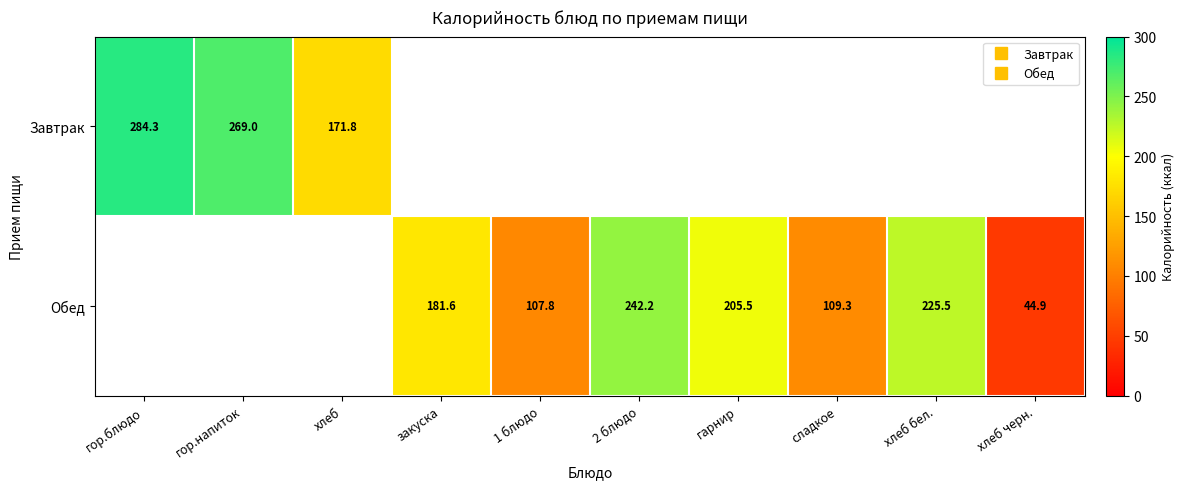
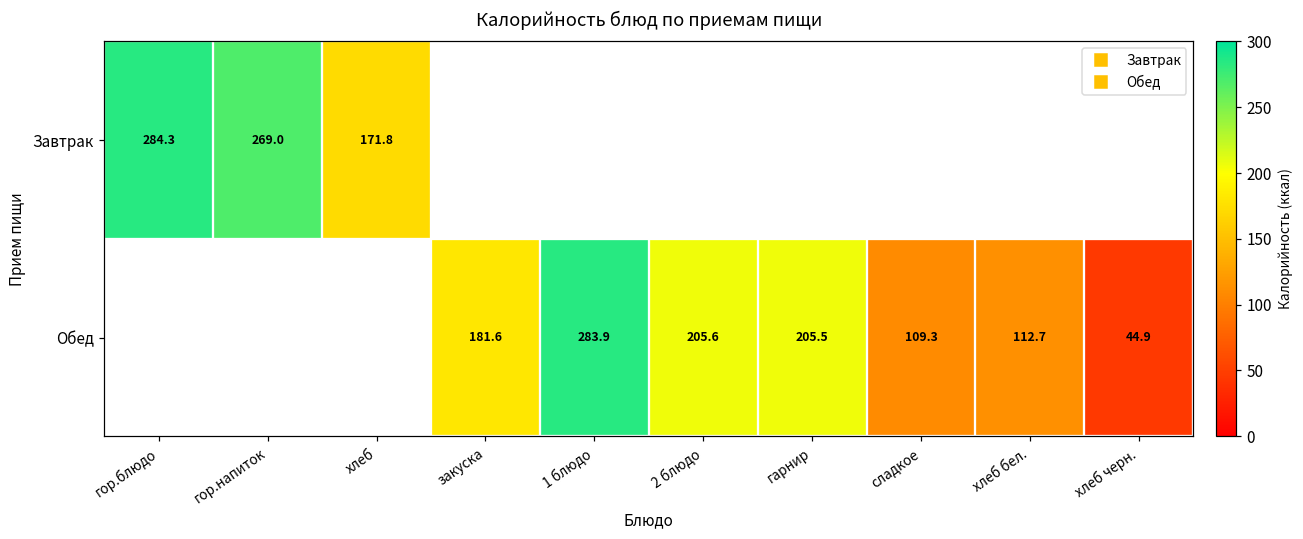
  {
    "Завтрак": {
      "гор.блюдо": 284.3,
      "гор.напиток": 269.0,
      "хлеб": 171.8
    },
    "Обед": {
      "закуска": 181.6,
-     "1 блюдо": 107.8,
-     "2 блюдо": 242.2,
+     "1 блюдо": 283.9,
+     "2 блюдо": 205.6,
      "гарнир": 205.5,
      "сладкое": 109.3,
-     "хлеб бел.": 225.5,
+     "хлеб бел.": 112.7,
      "хлеб черн.": 44.9
    }
  }
